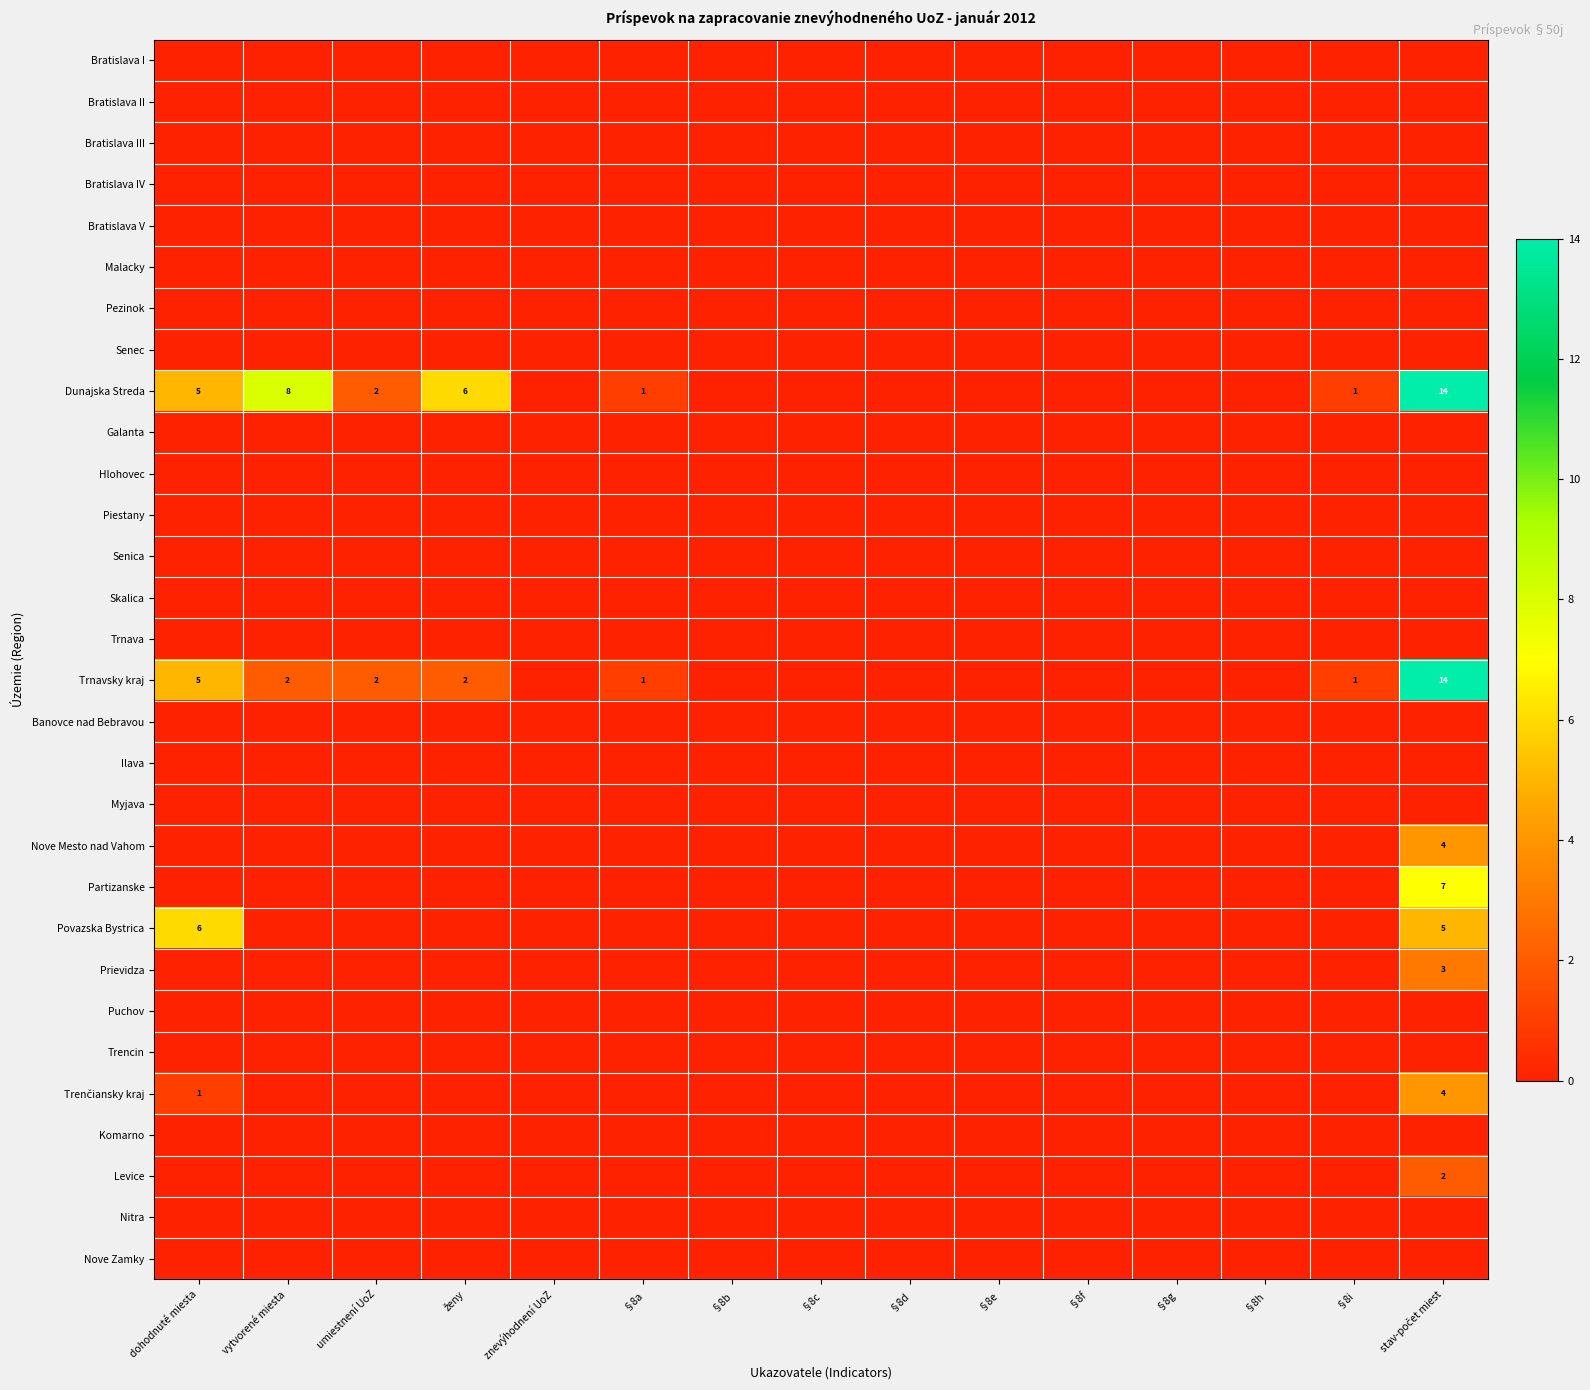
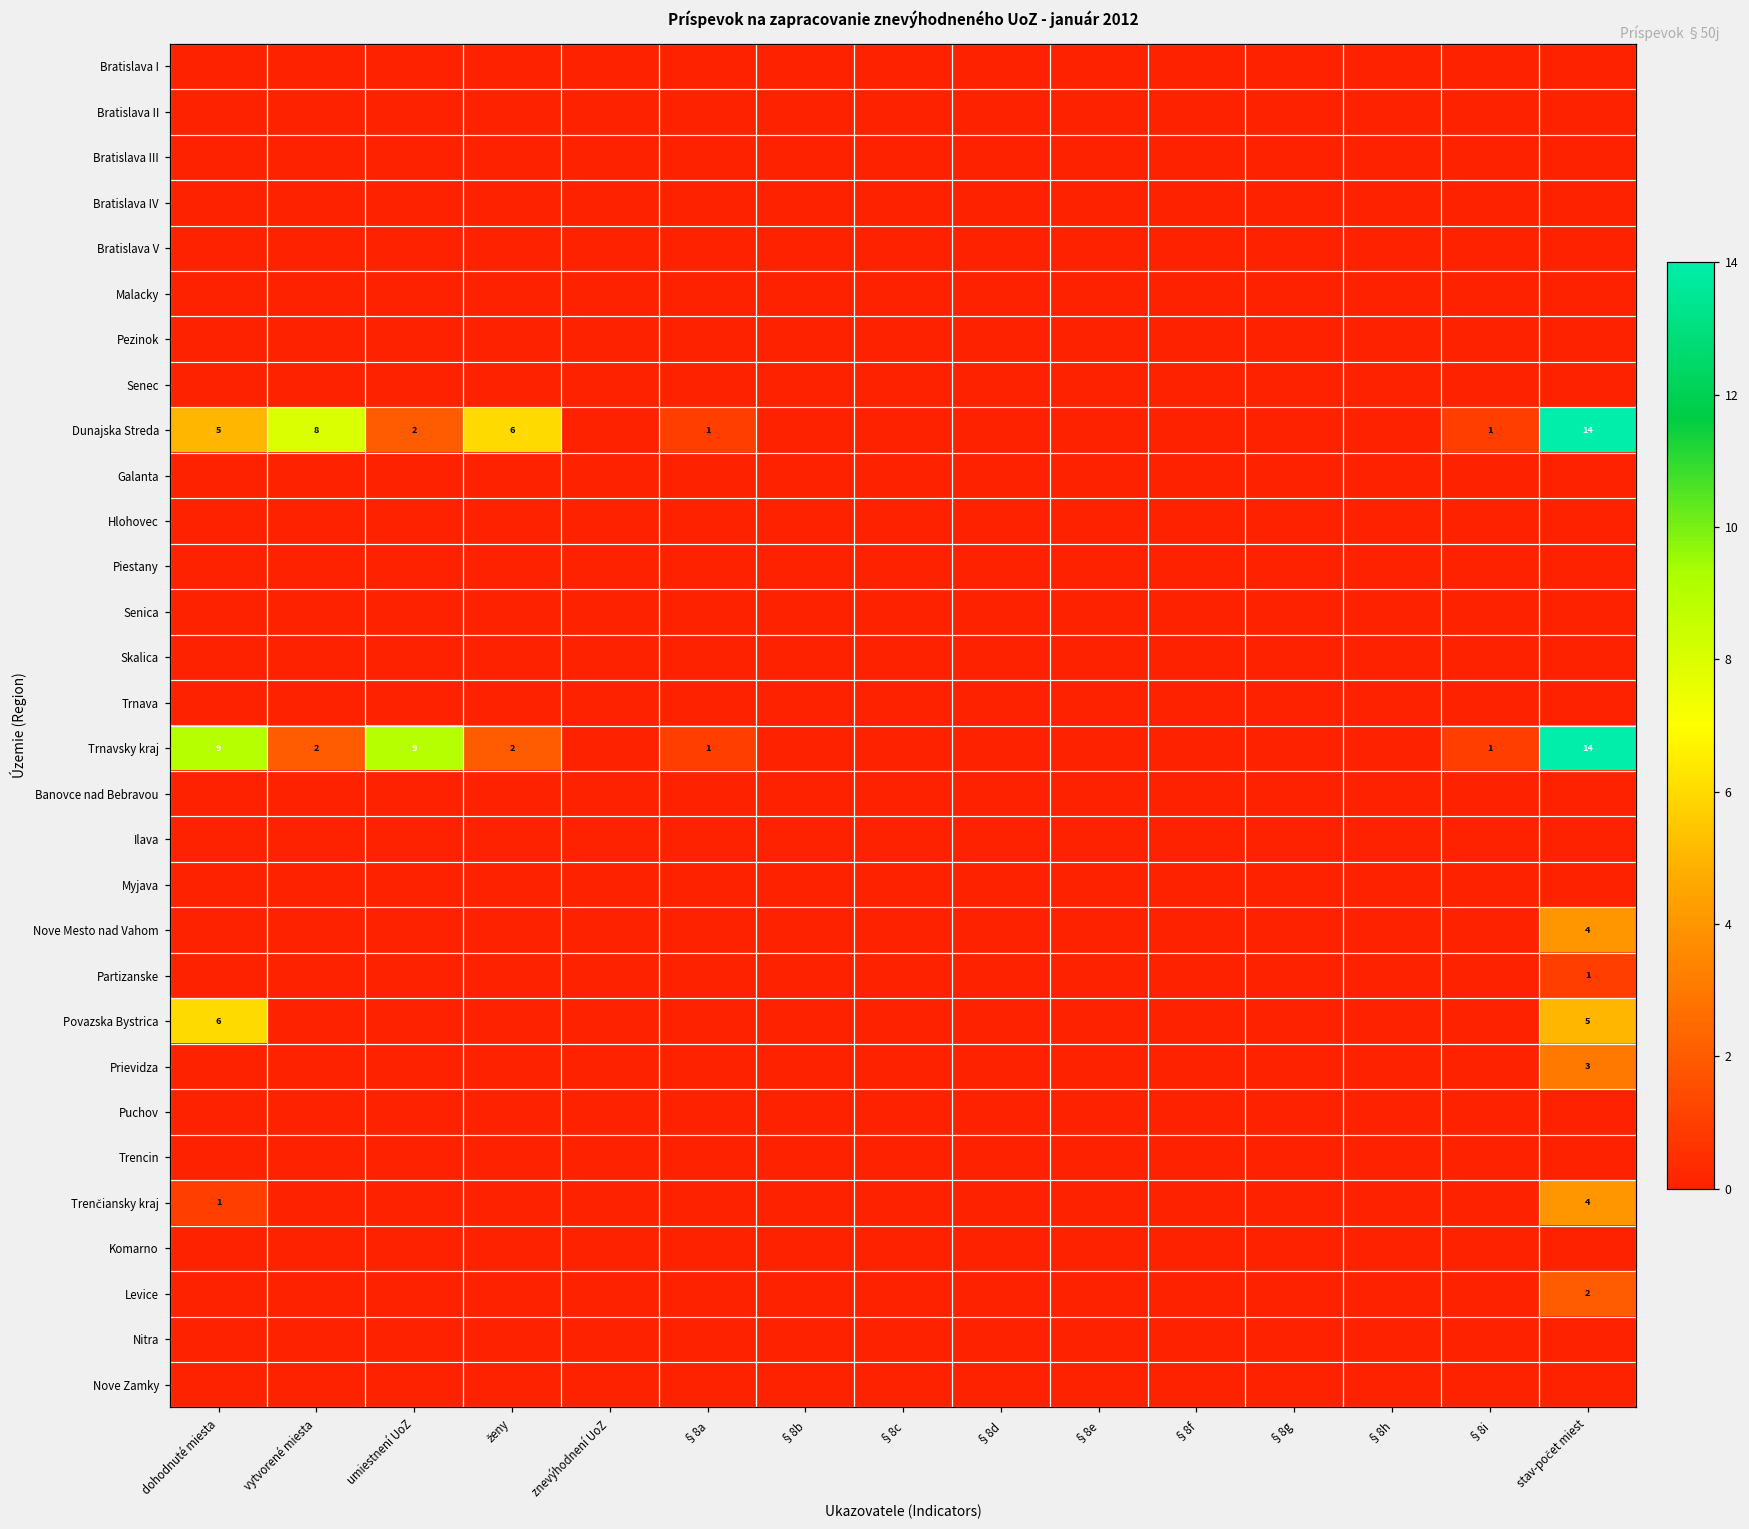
  {
    "Dunajska Streda": {
      "dohodnuté miesta": 5,
      "vytvorené miesta": 8,
      "umiestnení UoZ": 2,
      "ženy": 6,
      "§8a": 1,
      "§8i": 1,
      "stav-počet miest": 14
    },
    "Trnavsky kraj": {
-     "dohodnuté miesta": 5,
+     "dohodnuté miesta": 9,
      "vytvorené miesta": 2,
-     "umiestnení UoZ": 2,
+     "umiestnení UoZ": 9,
      "ženy": 2,
      "§8a": 1,
      "§8i": 1,
      "stav-počet miest": 14
    },
    "Nove Mesto nad Vahom": {
      "stav-počet miest": 4
    },
    "Partizanske": {
-     "stav-počet miest": 7
+     "stav-počet miest": 1
    },
    "Povazska Bystrica": {
      "dohodnuté miesta": 6,
      "stav-počet miest": 5
    },
    "Prievidza": {
      "stav-počet miest": 3
    },
    "Trenčiansky kraj": {
      "dohodnuté miesta": 1,
      "stav-počet miest": 4
    },
    "Levice": {
      "stav-počet miest": 2
    }
  }
